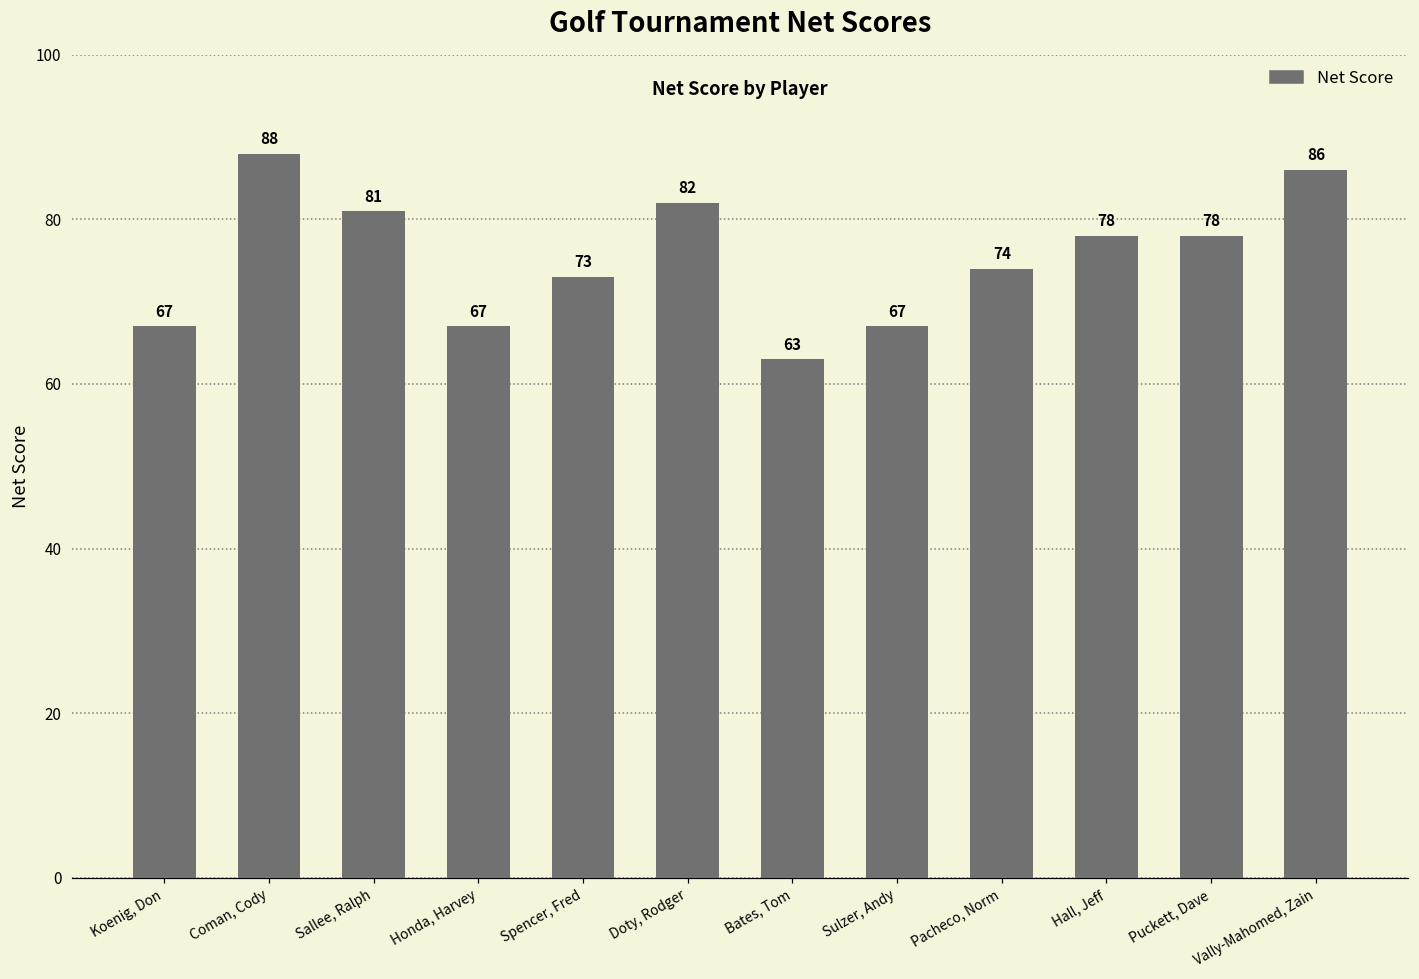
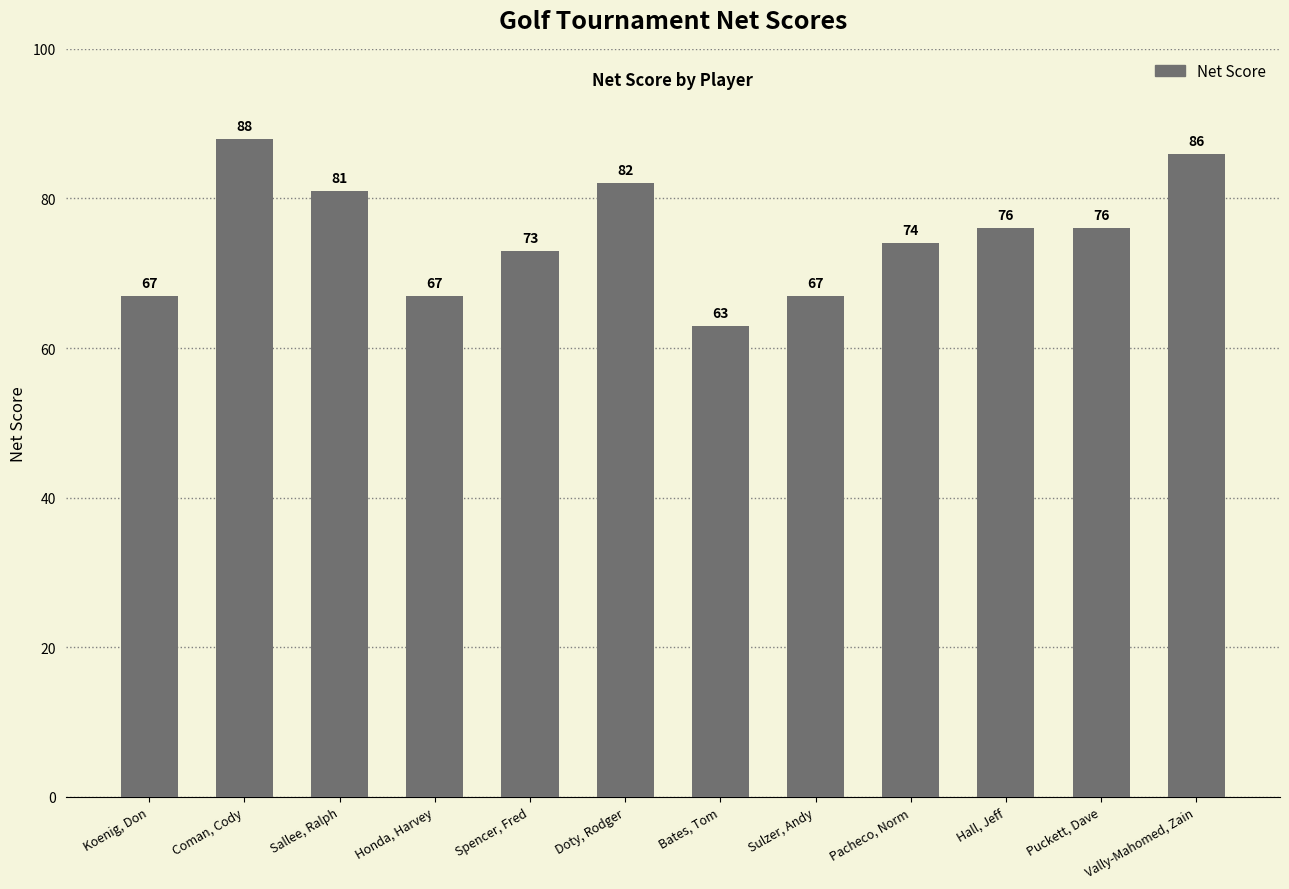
  {
    "Koenig, Don": 67,
    "Coman, Cody": 88,
    "Sallee, Ralph": 81,
    "Honda, Harvey": 67,
    "Spencer, Fred": 73,
    "Doty, Rodger": 82,
    "Bates, Tom": 63,
    "Sulzer, Andy": 67,
    "Pacheco, Norm": 74,
-   "Hall, Jeff": 78,
-   "Puckett, Dave": 78,
+   "Hall, Jeff": 76,
+   "Puckett, Dave": 76,
    "Vally-Mahomed, Zain": 86
  }
